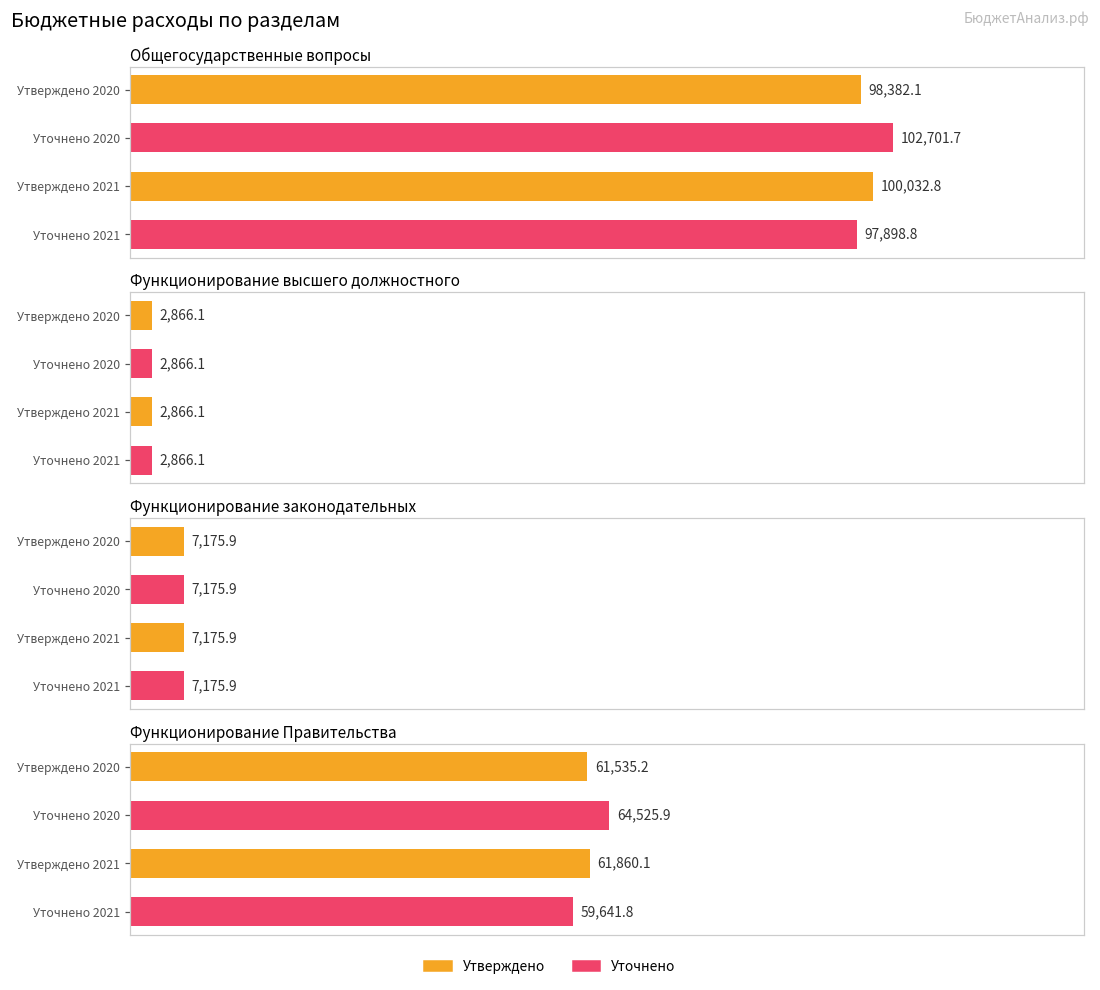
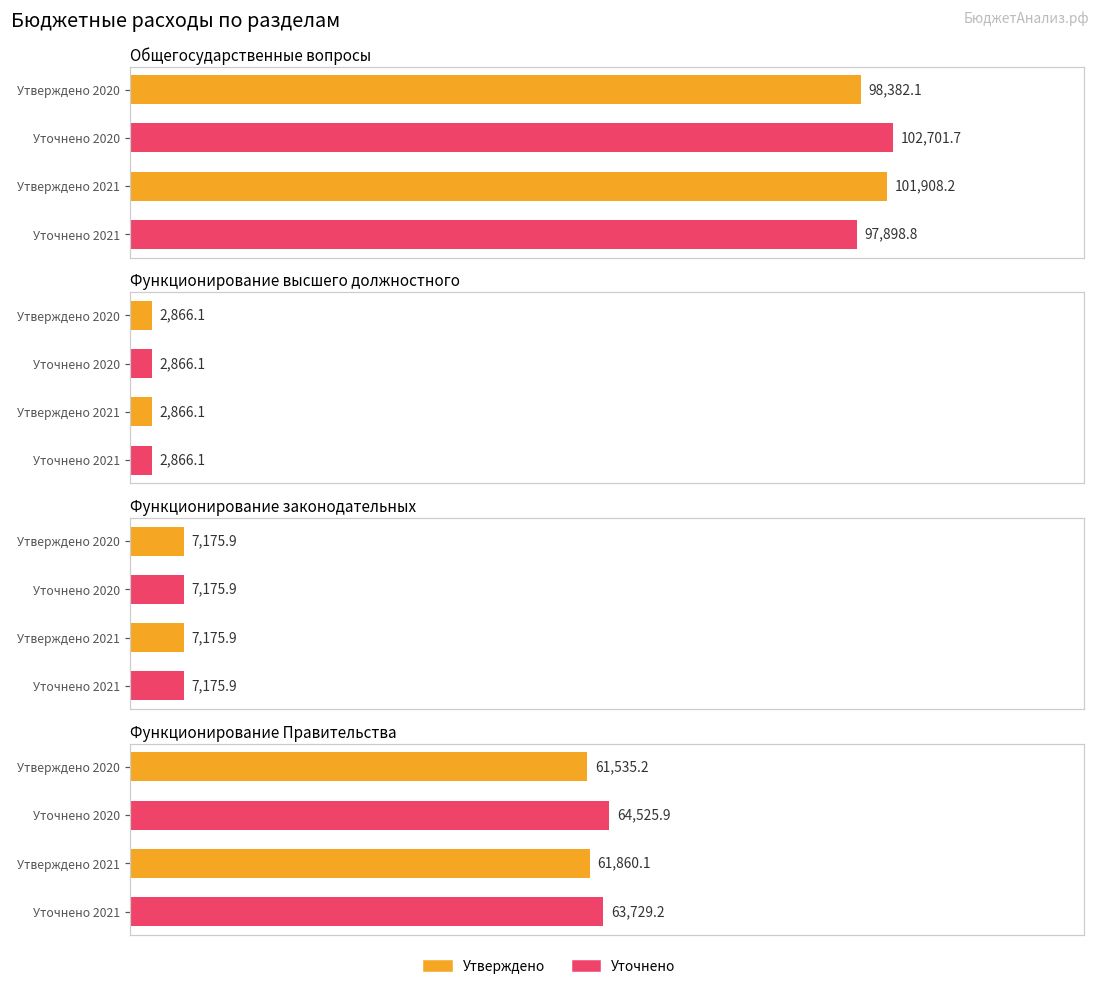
  {
    "Общегосударственные вопросы": {
      "Утверждено 2020": "98,382.1",
      "Уточнено 2020": "102,701.7",
-     "Утверждено 2021": "100,032.8",
+     "Утверждено 2021": "101,908.2",
      "Уточнено 2021": "97,898.8"
    },
    "Функционирование высшего должностного": {
      "Утверждено 2020": "2,866.1",
      "Уточнено 2020": "2,866.1",
      "Утверждено 2021": "2,866.1",
      "Уточнено 2021": "2,866.1"
    },
    "Функционирование законодательных": {
      "Утверждено 2020": "7,175.9",
      "Уточнено 2020": "7,175.9",
      "Утверждено 2021": "7,175.9",
      "Уточнено 2021": "7,175.9"
    },
    "Функционирование Правительства": {
      "Утверждено 2020": "61,535.2",
      "Уточнено 2020": "64,525.9",
      "Утверждено 2021": "61,860.1",
-     "Уточнено 2021": "59,641.8"
+     "Уточнено 2021": "63,729.2"
    }
  }
